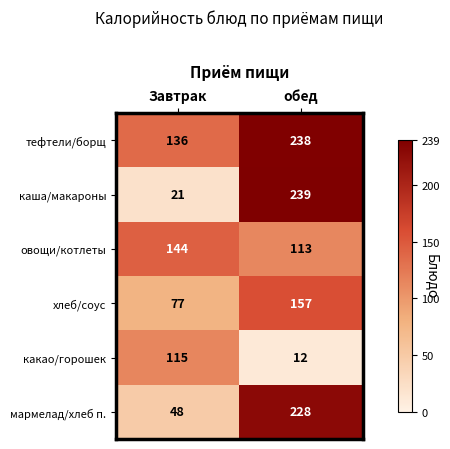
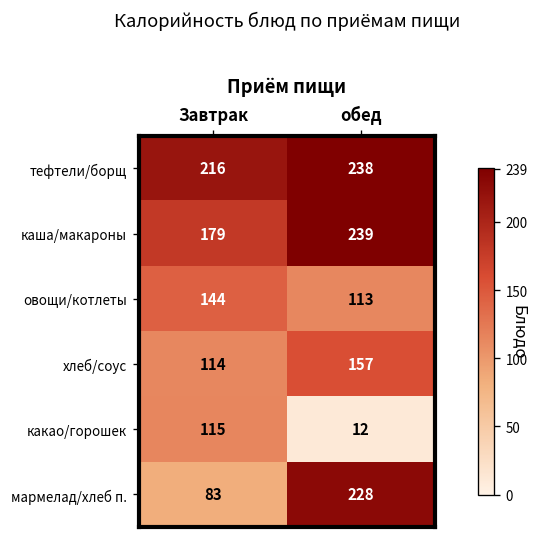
  {
    "тефтели/борщ": {
-     "Завтрак": 136,
+     "Завтрак": 216,
      "обед": 238
    },
    "каша/макароны": {
-     "Завтрак": 21,
+     "Завтрак": 179,
      "обед": 239
    },
    "овощи/котлеты": {
      "Завтрак": 144,
      "обед": 113
    },
    "хлеб/соус": {
-     "Завтрак": 77,
+     "Завтрак": 114,
      "обед": 157
    },
    "какао/горошек": {
      "Завтрак": 115,
      "обед": 12
    },
    "мармелад/хлеб п.": {
-     "Завтрак": 48,
+     "Завтрак": 83,
      "обед": 228
    }
  }
